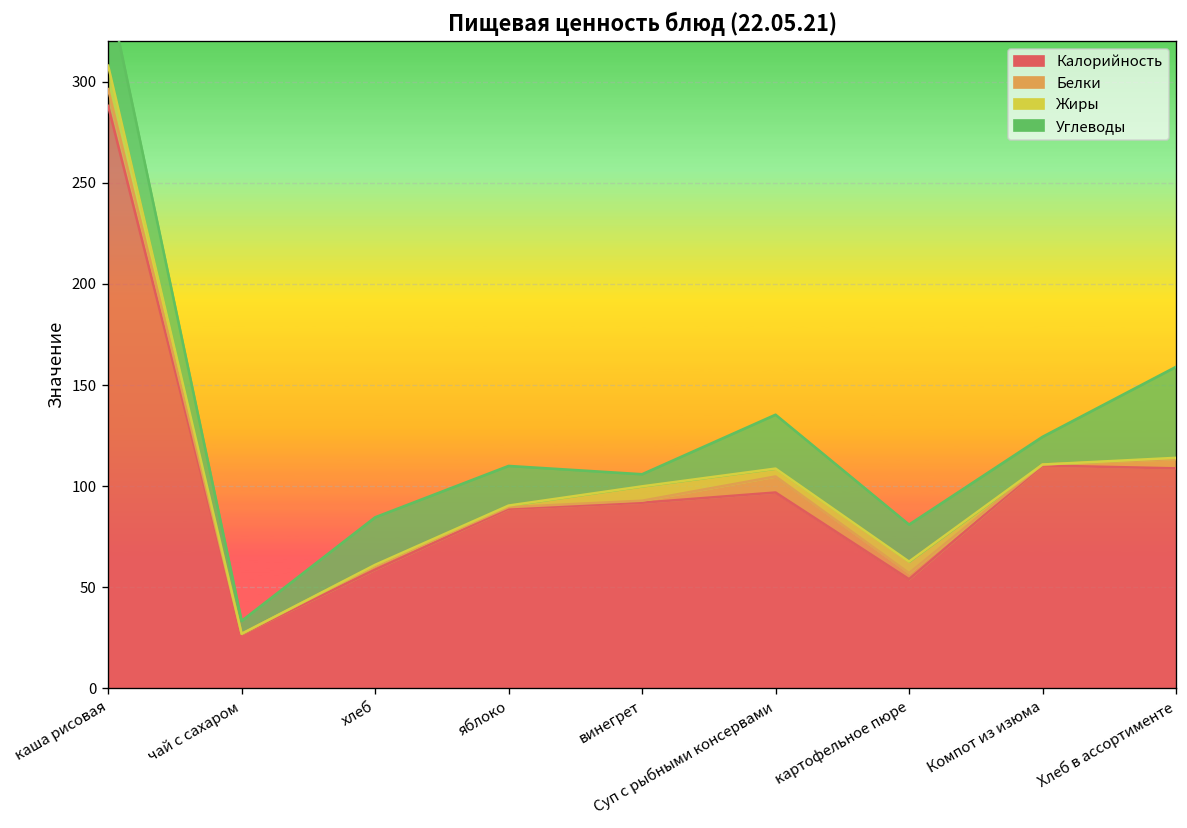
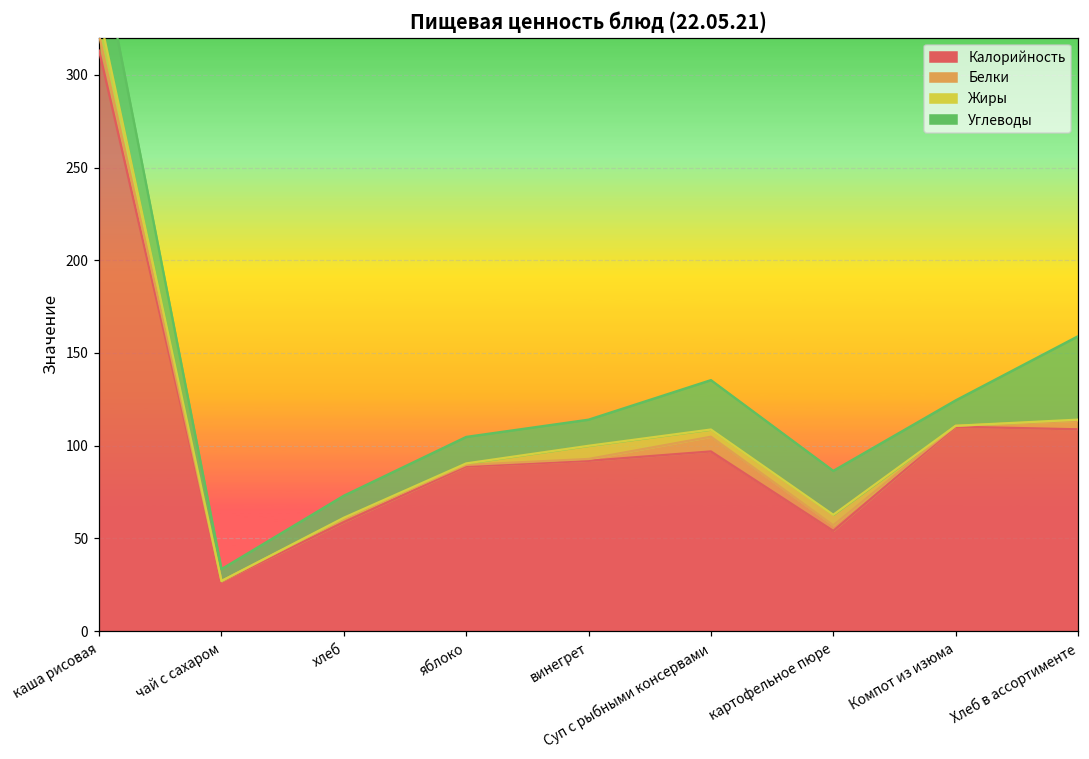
  {
    "Калорийность": {
-     "каша рисовая": 288,
+     "каша рисовая": 313,
      "хлеб": 59,
      "Суп с рыбными консервами": 97,
      "картофельное пюре": 54,
      "Хлеб в ассортименте": 109
    },
    "Углеводы": {
      "чай с сахаром": 6,
-     "хлеб": 23,
-     "яблоко": 20,
-     "винегрет": 6,
+     "хлеб": 12,
+     "яблоко": 14,
+     "винегрет": 14,
      "Суп с рыбными консервами": 27,
-     "картофельное пюре": 18,
+     "картофельное пюре": 24,
      "Компот из изюма": 14,
      "Хлеб в ассортименте": 45
    }
  }
